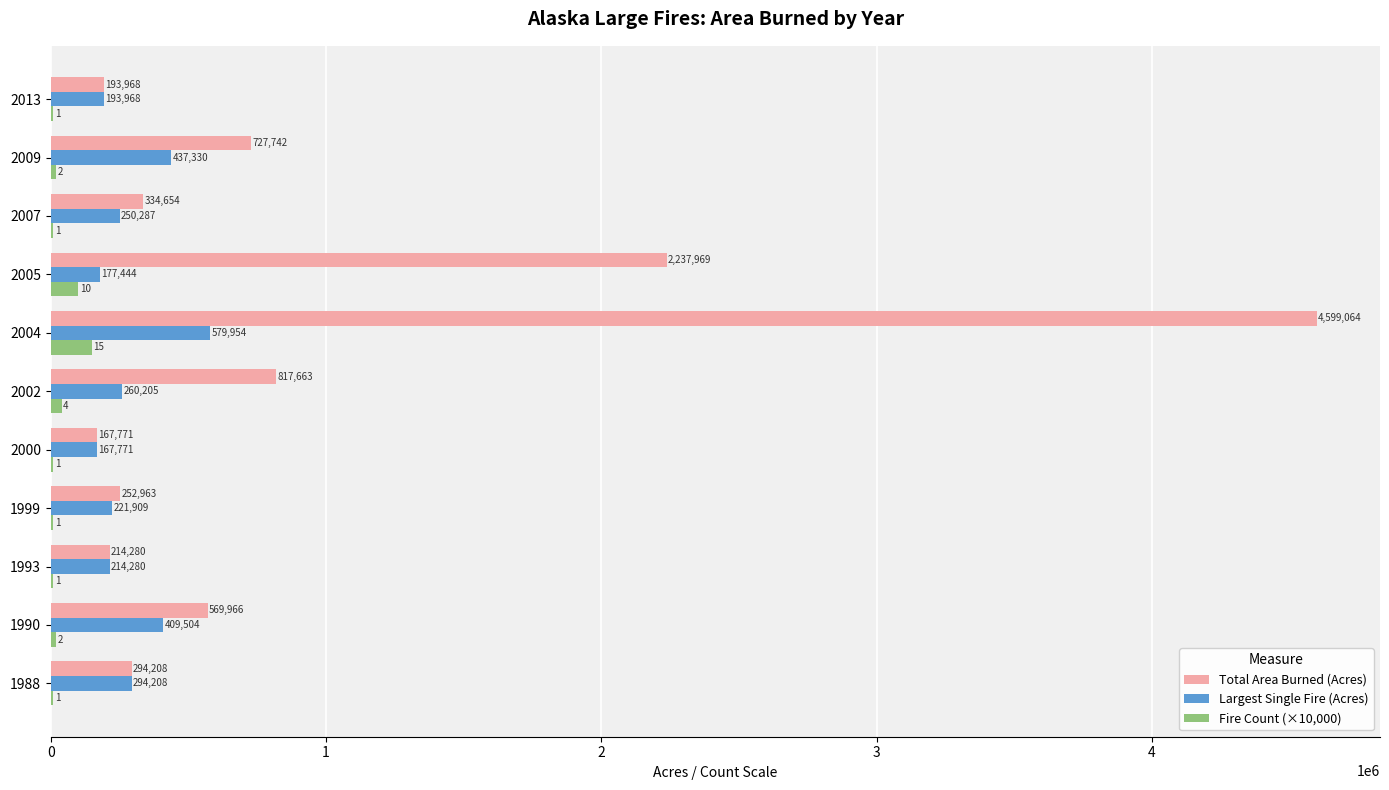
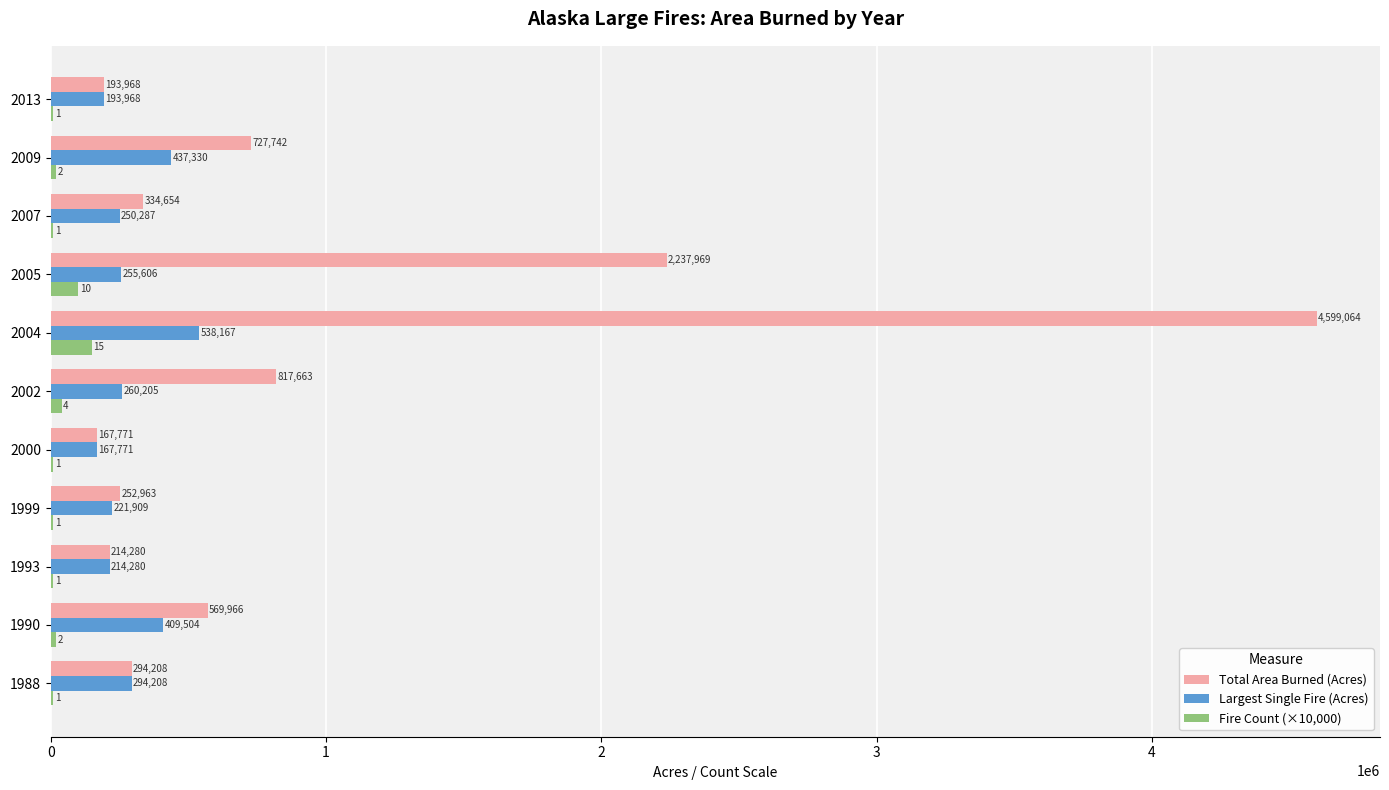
  {
    "Total Area Burned (Acres)": {
      "2013": "193,968",
      "2009": "727,742",
      "2007": "334,654",
      "2005": "2,237,969",
      "2004": "4,599,064",
      "2002": "817,663",
      "2000": "167,771",
      "1999": "252,963",
      "1993": "214,280",
      "1990": "569,966",
      "1988": "294,208"
    },
    "Largest Single Fire (Acres)": {
      "2013": "193,968",
      "2009": "437,330",
      "2007": "250,287",
-     "2005": "177,444",
-     "2004": "579,954",
+     "2005": "255,606",
+     "2004": "538,167",
      "2002": "260,205",
      "2000": "167,771",
      "1999": "221,909",
      "1993": "214,280",
      "1990": "409,504",
      "1988": "294,208"
    }
  }
